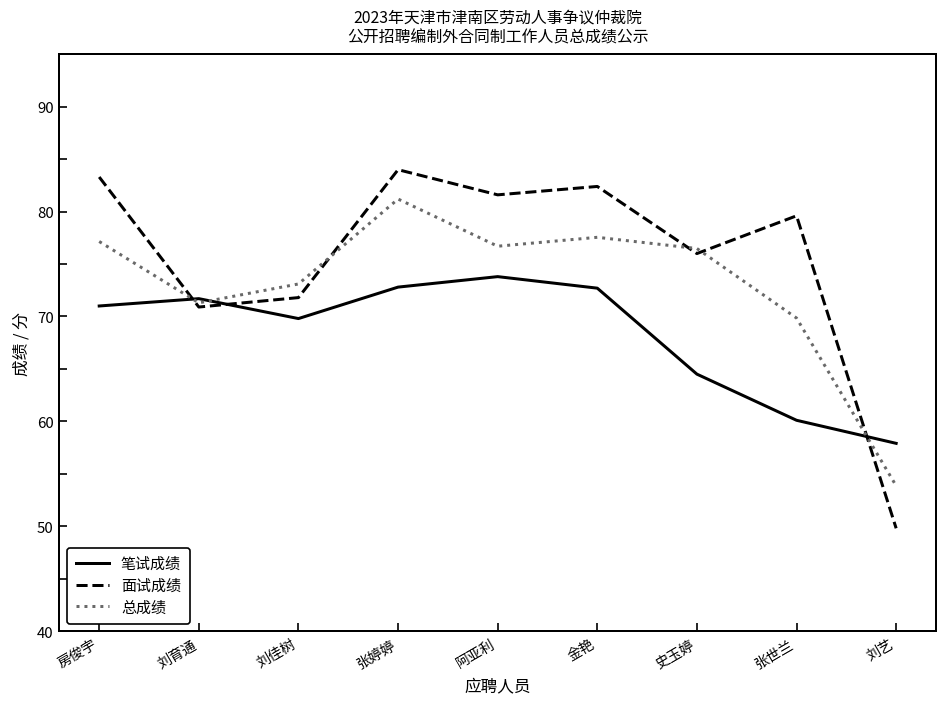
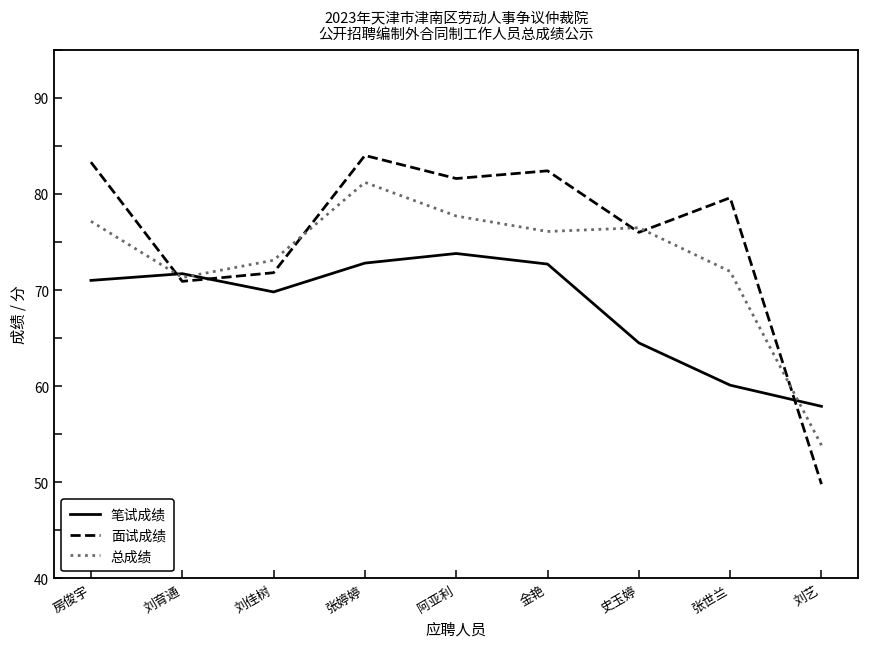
  {
    "总成绩": {
      "房俊宇": 77,
      "刘育通": 71,
      "刘佳树": 73,
      "张婷婷": 81,
-     "阿亚利": 77,
-     "金艳": 78,
+     "阿亚利": 78,
+     "金艳": 76,
      "史玉婷": 76,
-     "张世兰": 70,
+     "张世兰": 72,
      "刘艺": 54
    }
  }
